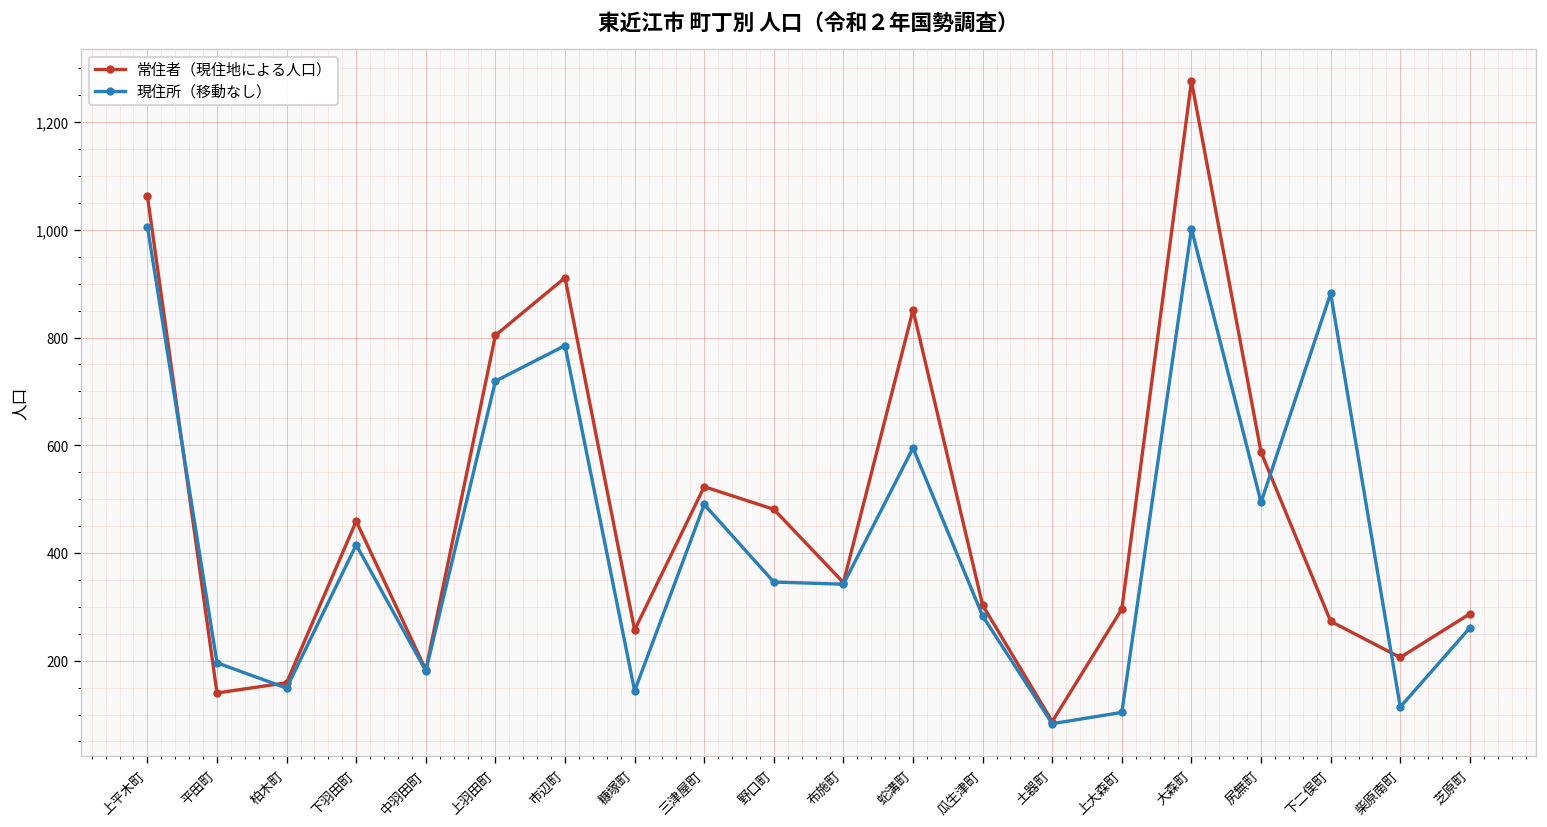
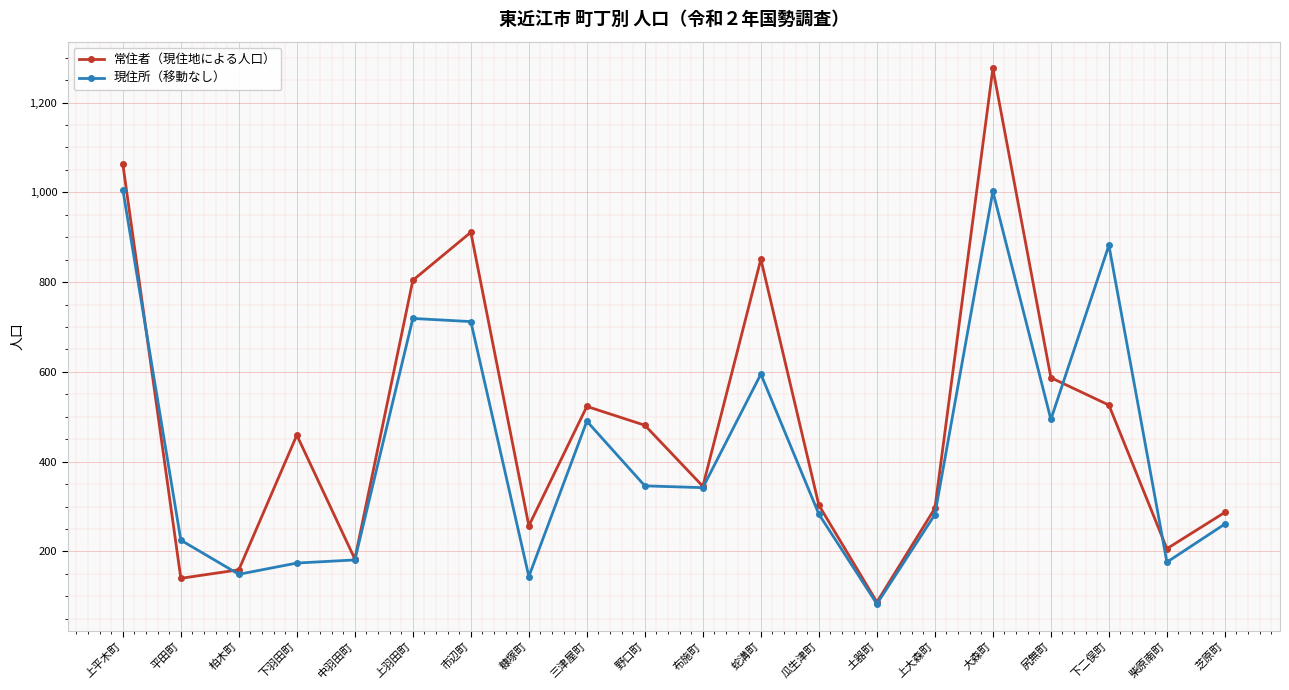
  {
    "常住者（現住地による人口）": {
      "上平木町": "1,060",
      "平田町": "140",
      "柏木町": "160",
      "下羽田町": "460",
      "上羽田町": "800",
      "市辺町": "910",
      "糠塚町": "260",
      "三津屋町": "520",
      "野口町": "480",
      "蛇溝町": "850",
      "瓜生津町": "300",
      "上大森町": "300",
      "大森町": "1,280",
      "尻無町": "590",
-     "下二俣町": "270",
+     "下二俣町": "530",
      "柴原南町": "210",
      "芝原町": "290"
    },
    "現住所（移動なし）": {
      "上平木町": "1,010",
-     "平田町": "200",
+     "平田町": "230",
      "柏木町": "150",
-     "下羽田町": "420",
+     "下羽田町": "170",
      "上羽田町": "720",
-     "市辺町": "790",
+     "市辺町": "710",
      "糠塚町": "140",
      "三津屋町": "490",
      "野口町": "350",
      "蛇溝町": "600",
      "瓜生津町": "280",
-     "上大森町": "100",
+     "上大森町": "280",
      "大森町": "1,000",
      "尻無町": "490",
      "下二俣町": "880",
-     "柴原南町": "110",
+     "柴原南町": "180",
      "芝原町": "260"
    }
  }
